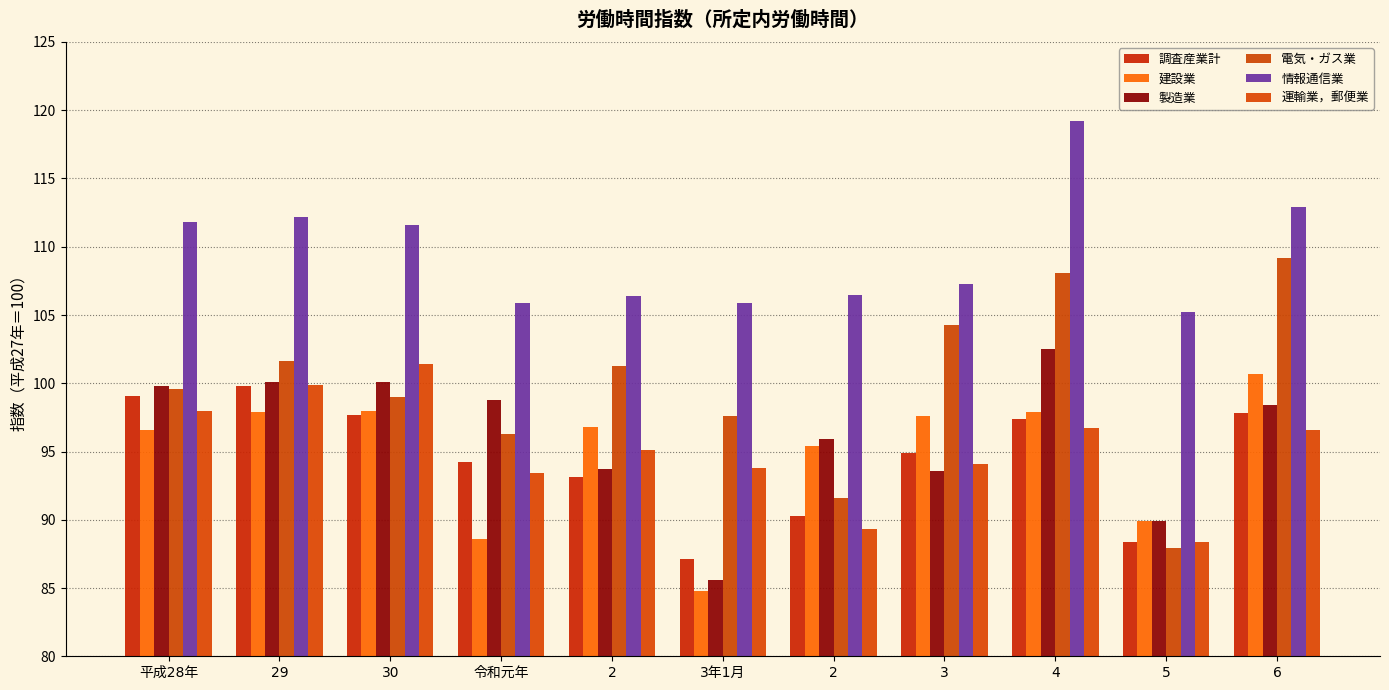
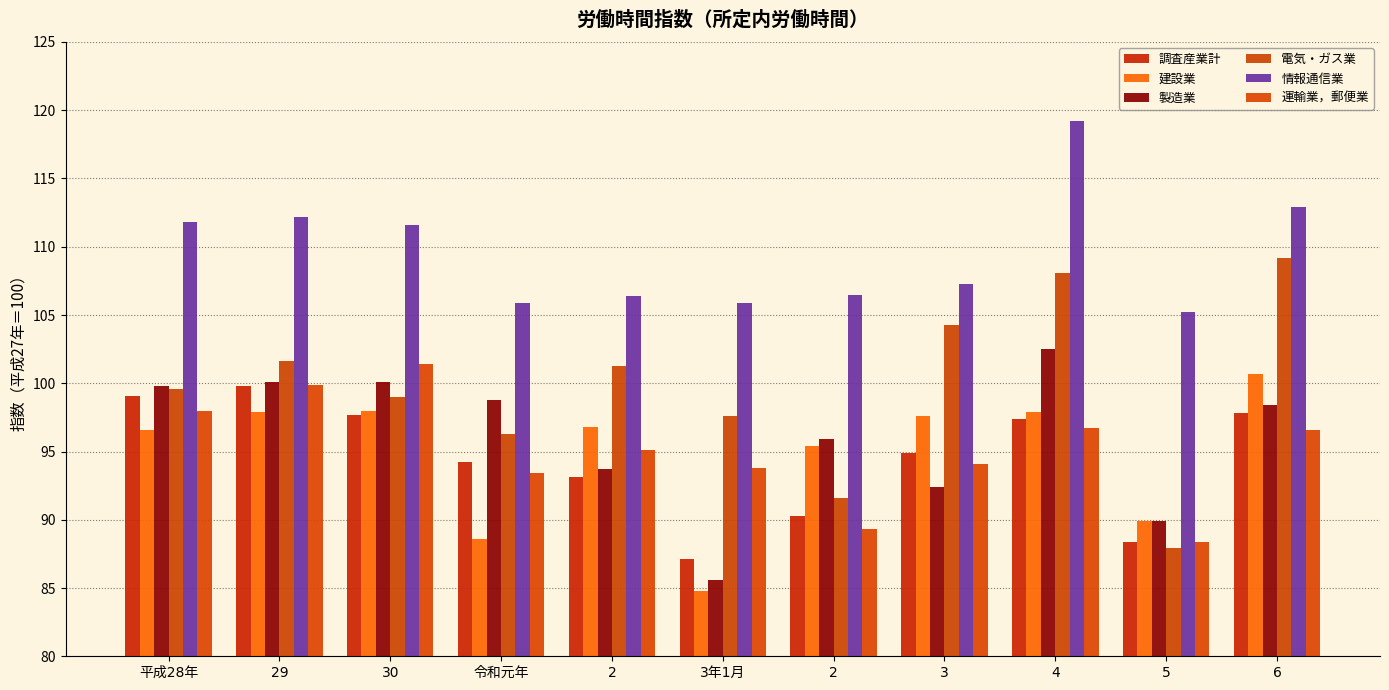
  {
    "製造業": {
      "平成28年": 99.8,
      "29": 100.1,
      "30": 100.1,
      "令和元年": 98.8,
      "3年1月": 85.6,
-     "3": 93.6,
+     "3": 92.4,
      "4": 102.5,
      "5": 89.9,
      "6": 98.4
    },
    "情報通信業": {
      "平成28年": 111.8,
      "29": 112.2,
      "30": 111.6,
      "令和元年": 105.9,
      "3年1月": 105.9,
      "3": 107.3,
      "4": 119.2,
      "5": 105.2,
      "6": 112.9
    }
  }
